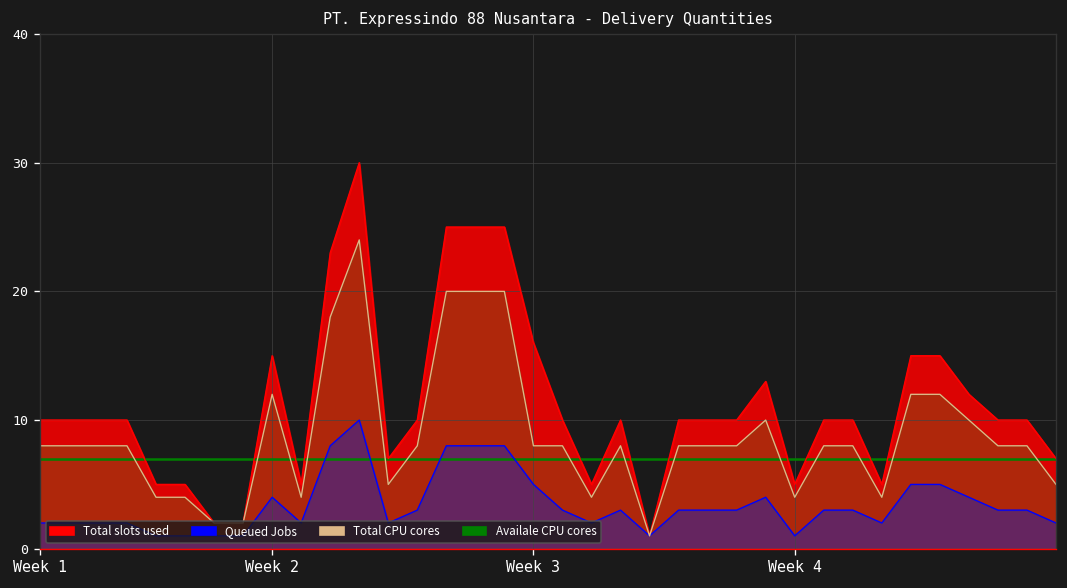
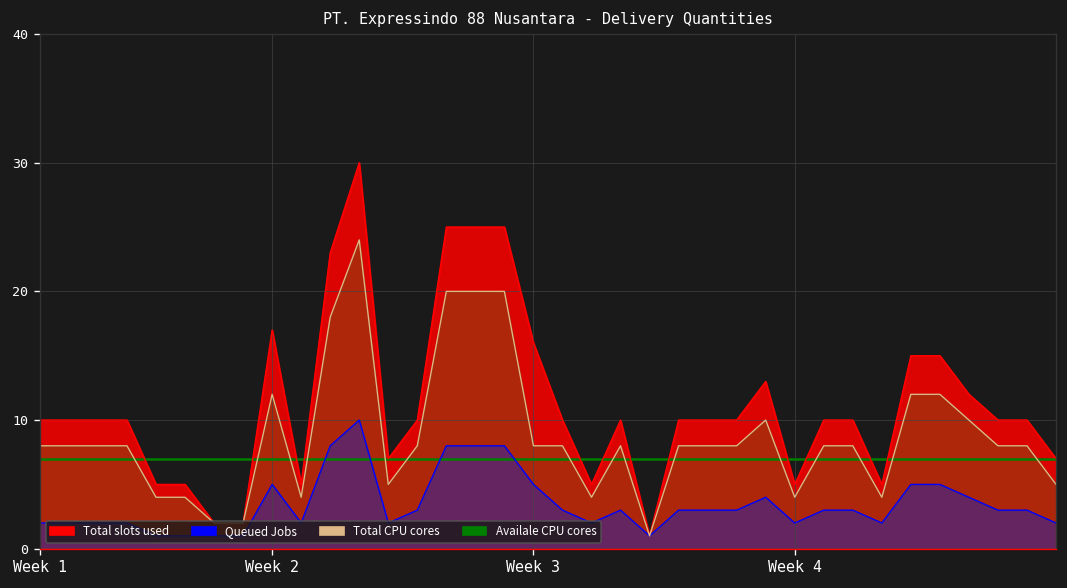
  {
    "Availale CPU cores": {
      "Week 1": 7,
      "Week 2": 7,
      "Week 3": 7,
      "Week 4": 7
    },
    "Total slots used": {
      "Week 1": 10,
-     "Week 2": 15,
+     "Week 2": 17,
      "Week 3": 16,
      "Week 4": 5
    },
    "Queued Jobs": {
      "Week 1": 2,
-     "Week 2": 4,
+     "Week 2": 5,
      "Week 3": 5,
-     "Week 4": 1
+     "Week 4": 2
    }
  }
